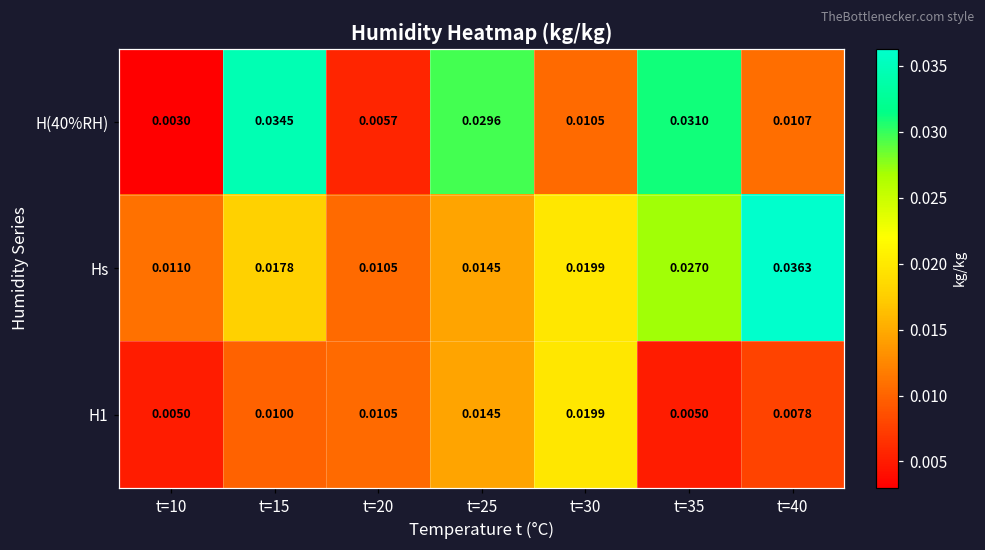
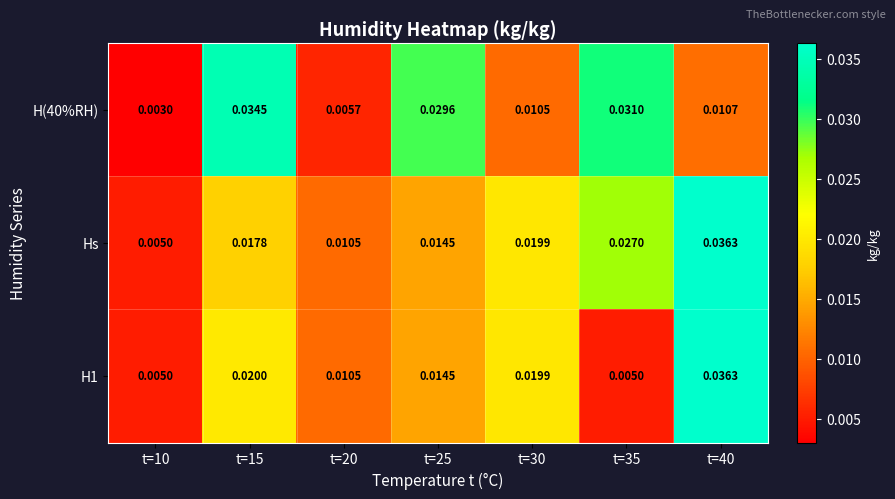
  {
    "H(40%RH)": {
      "t=10": 0.0030,
      "t=15": 0.0345,
      "t=20": 0.0057,
      "t=25": 0.0296,
      "t=30": 0.0105,
      "t=35": 0.0310,
      "t=40": 0.0107
    },
    "Hs": {
-     "t=10": 0.0110,
+     "t=10": 0.0050,
      "t=15": 0.0178,
      "t=20": 0.0105,
      "t=25": 0.0145,
      "t=30": 0.0199,
      "t=35": 0.0270,
      "t=40": 0.0363
    },
    "H1": {
      "t=10": 0.0050,
-     "t=15": 0.0100,
+     "t=15": 0.0200,
      "t=20": 0.0105,
      "t=25": 0.0145,
      "t=30": 0.0199,
      "t=35": 0.0050,
-     "t=40": 0.0078
+     "t=40": 0.0363
    }
  }
